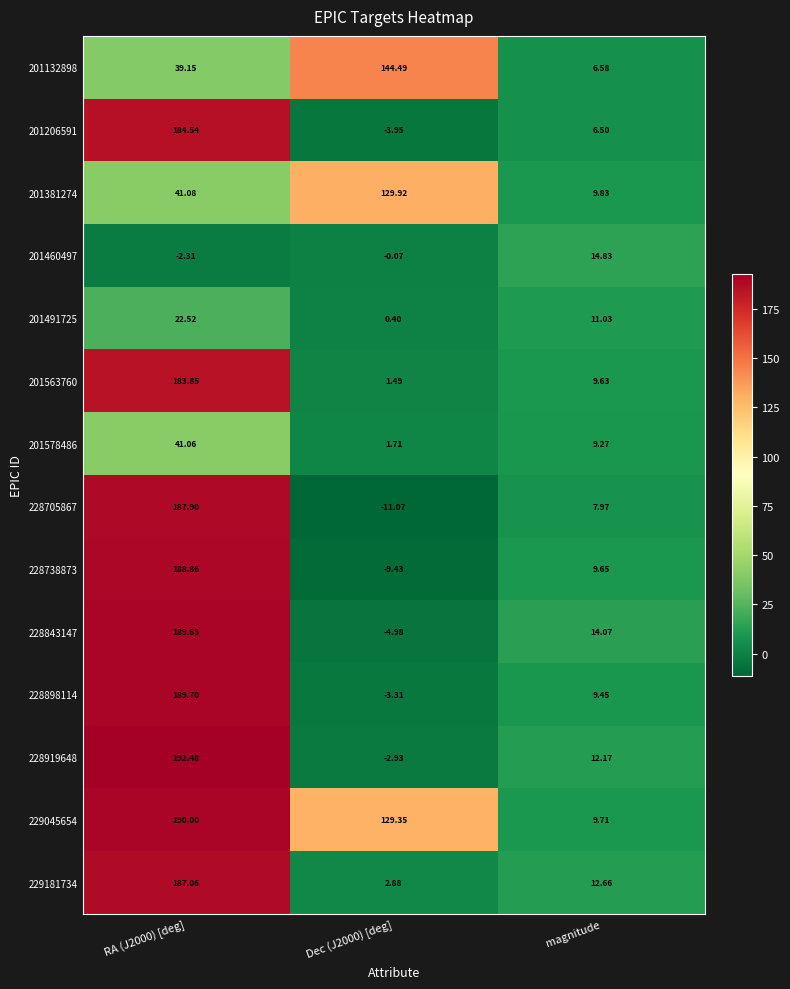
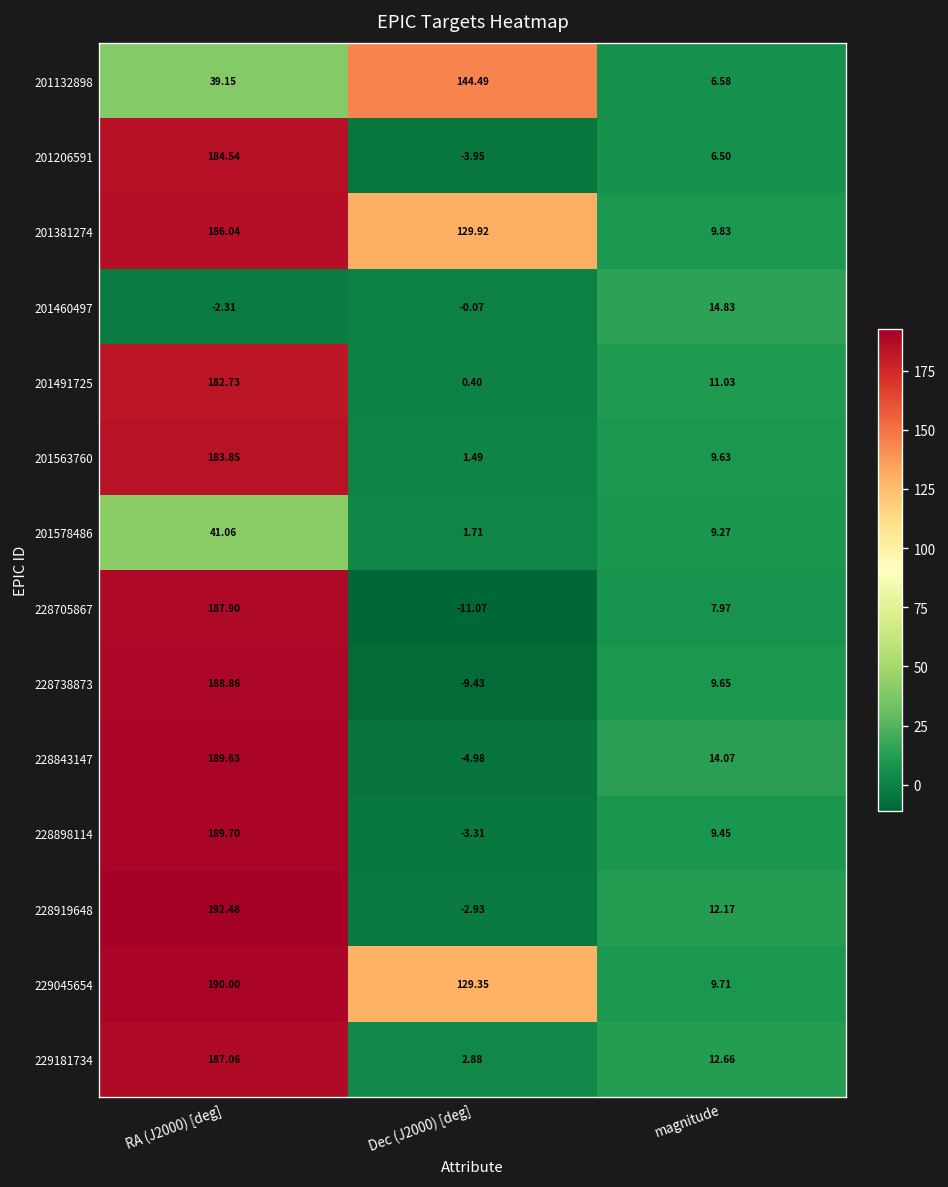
  {
    "201132898": {
      "RA (J2000) [deg]": 39.15,
      "Dec (J2000) [deg]": 144.49,
      "magnitude": 6.58
    },
    "201206591": {
      "RA (J2000) [deg]": 184.54,
      "Dec (J2000) [deg]": -3.95,
      "magnitude": 6.50
    },
    "201381274": {
-     "RA (J2000) [deg]": 41.08,
+     "RA (J2000) [deg]": 186.04,
      "Dec (J2000) [deg]": 129.92,
      "magnitude": 9.83
    },
    "201460497": {
      "RA (J2000) [deg]": -2.31,
      "Dec (J2000) [deg]": -0.07,
      "magnitude": 14.83
    },
    "201491725": {
-     "RA (J2000) [deg]": 22.52,
+     "RA (J2000) [deg]": 182.73,
      "Dec (J2000) [deg]": 0.40,
      "magnitude": 11.03
    },
    "201563760": {
      "RA (J2000) [deg]": 183.85,
      "Dec (J2000) [deg]": 1.49,
      "magnitude": 9.63
    },
    "201578486": {
      "RA (J2000) [deg]": 41.06,
      "Dec (J2000) [deg]": 1.71,
      "magnitude": 9.27
    },
    "228705867": {
      "RA (J2000) [deg]": 187.90,
      "Dec (J2000) [deg]": -11.07,
      "magnitude": 7.97
    },
    "228738873": {
      "RA (J2000) [deg]": 188.86,
      "Dec (J2000) [deg]": -9.43,
      "magnitude": 9.65
    },
    "228843147": {
      "RA (J2000) [deg]": 189.63,
      "Dec (J2000) [deg]": -4.98,
      "magnitude": 14.07
    },
    "228898114": {
      "RA (J2000) [deg]": 189.70,
      "Dec (J2000) [deg]": -3.31,
      "magnitude": 9.45
    },
    "228919648": {
      "RA (J2000) [deg]": 192.48,
      "Dec (J2000) [deg]": -2.93,
      "magnitude": 12.17
    },
    "229045654": {
      "RA (J2000) [deg]": 190.00,
      "Dec (J2000) [deg]": 129.35,
      "magnitude": 9.71
    },
    "229181734": {
      "RA (J2000) [deg]": 187.06,
      "Dec (J2000) [deg]": 2.88,
      "magnitude": 12.66
    }
  }
